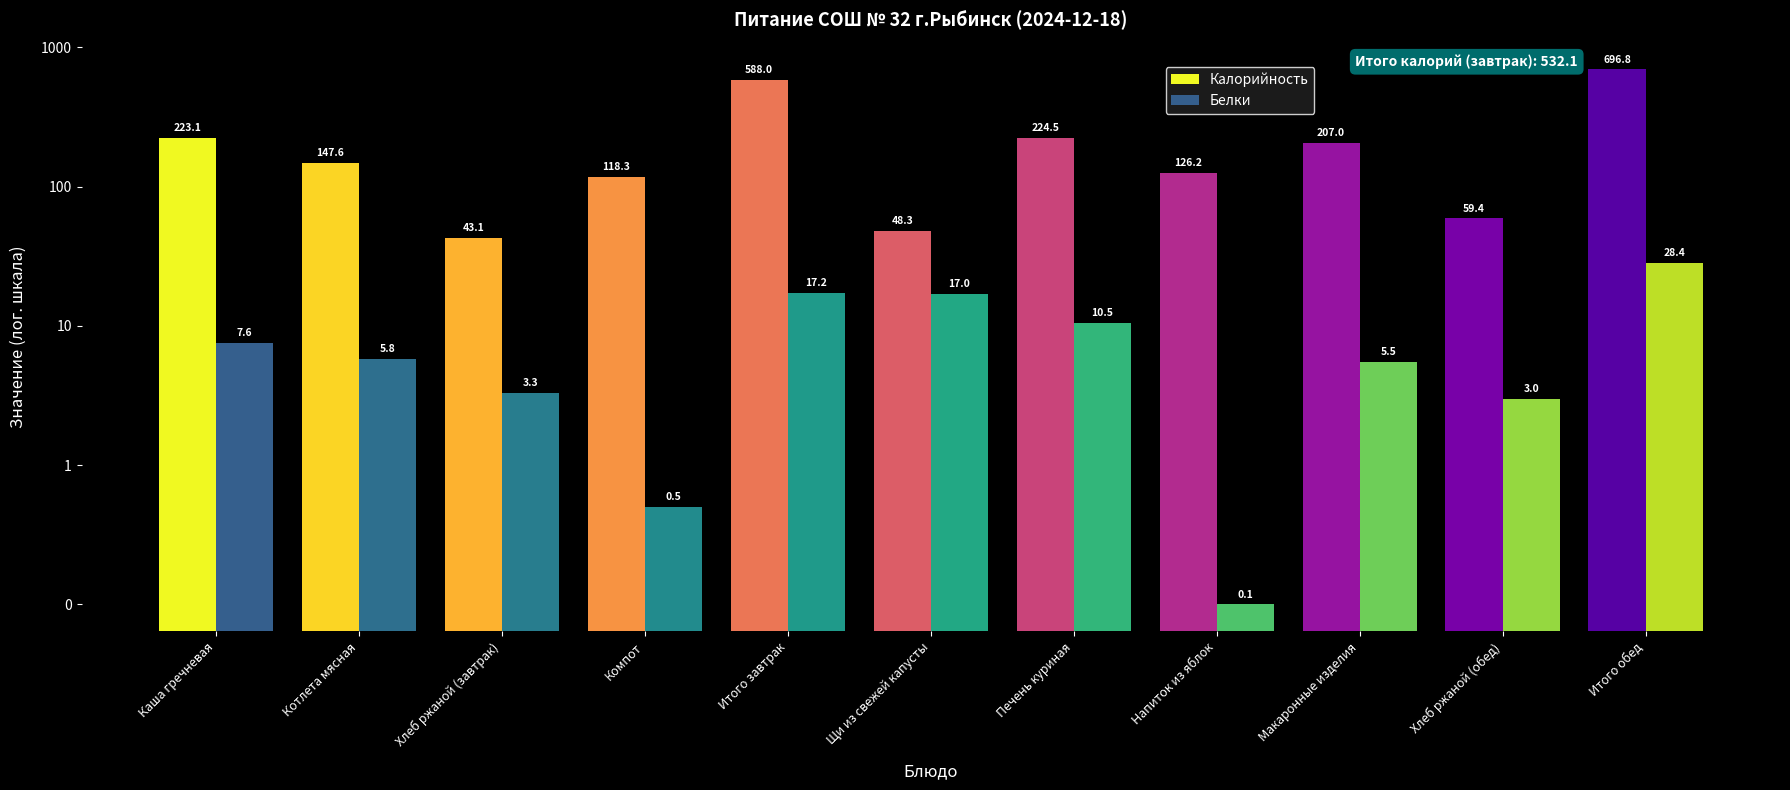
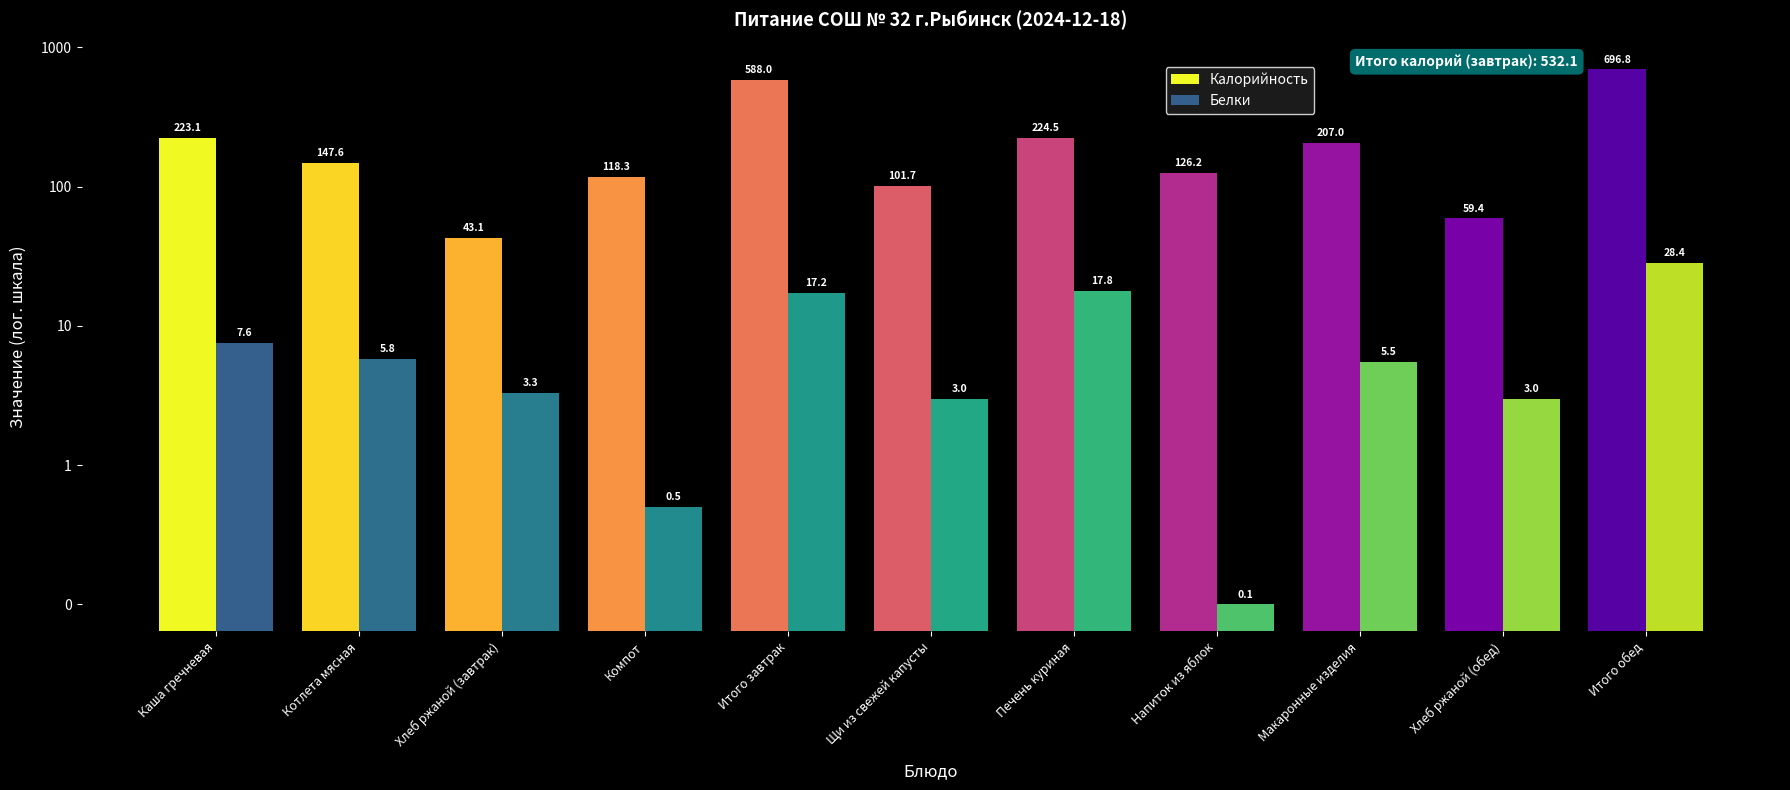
  {
    "Калорийность": {
      "Каша гречневая": 223.1,
      "Котлета мясная": 147.6,
      "Хлеб ржаной (завтрак)": 43.1,
      "Компот": 118.3,
      "Итого завтрак": 588.0,
-     "Щи из свежей капусты": 48.3,
+     "Щи из свежей капусты": 101.7,
      "Печень куриная": 224.5,
      "Напиток из яблок": 126.2,
      "Макаронные изделия": 207.0,
      "Хлеб ржаной (обед)": 59.4,
      "Итого обед": 696.8
    },
    "Белки": {
      "Каша гречневая": 7.6,
      "Котлета мясная": 5.8,
      "Хлеб ржаной (завтрак)": 3.3,
      "Компот": 0.5,
      "Итого завтрак": 17.2,
-     "Щи из свежей капусты": 17.0,
-     "Печень куриная": 10.5,
+     "Щи из свежей капусты": 3.0,
+     "Печень куриная": 17.8,
      "Напиток из яблок": 0.1,
      "Макаронные изделия": 5.5,
      "Хлеб ржаной (обед)": 3.0,
      "Итого обед": 28.4
    }
  }
